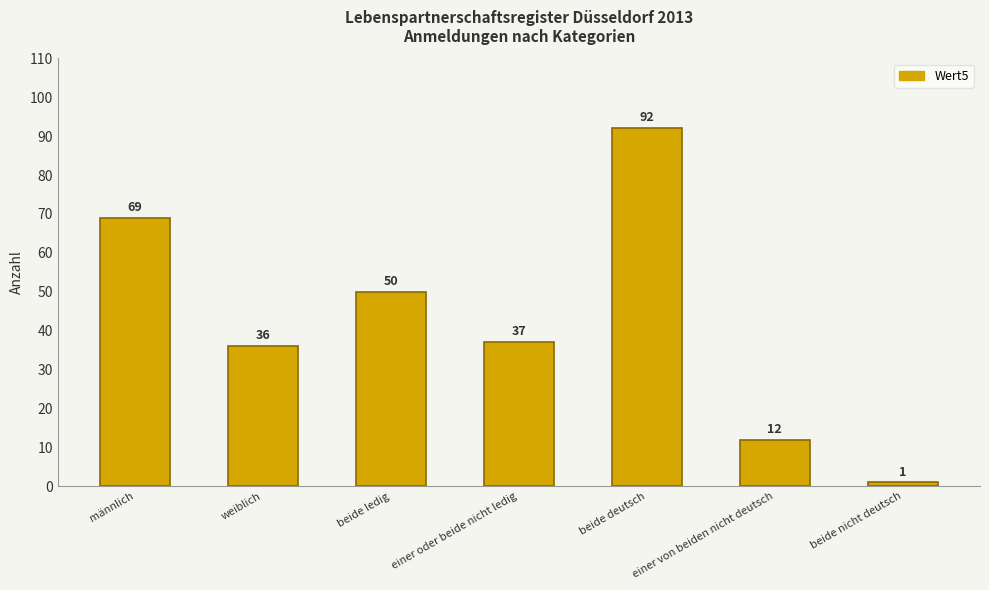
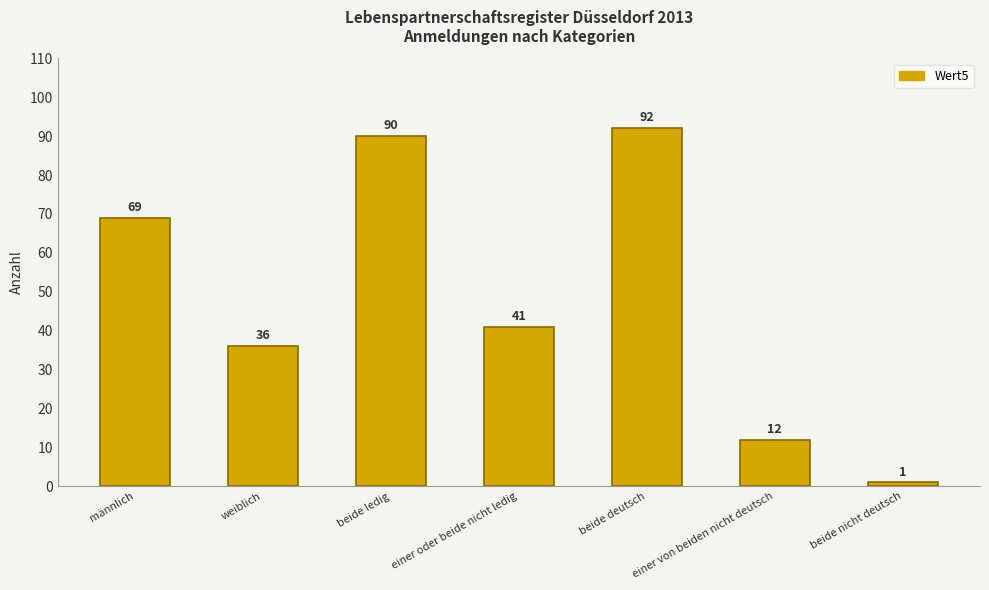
  {
    "männlich": 69,
    "weiblich": 36,
-   "beide ledig": 50,
-   "einer oder beide nicht ledig": 37,
+   "beide ledig": 90,
+   "einer oder beide nicht ledig": 41,
    "beide deutsch": 92,
    "einer von beiden nicht deutsch": 12,
    "beide nicht deutsch": 1
  }
